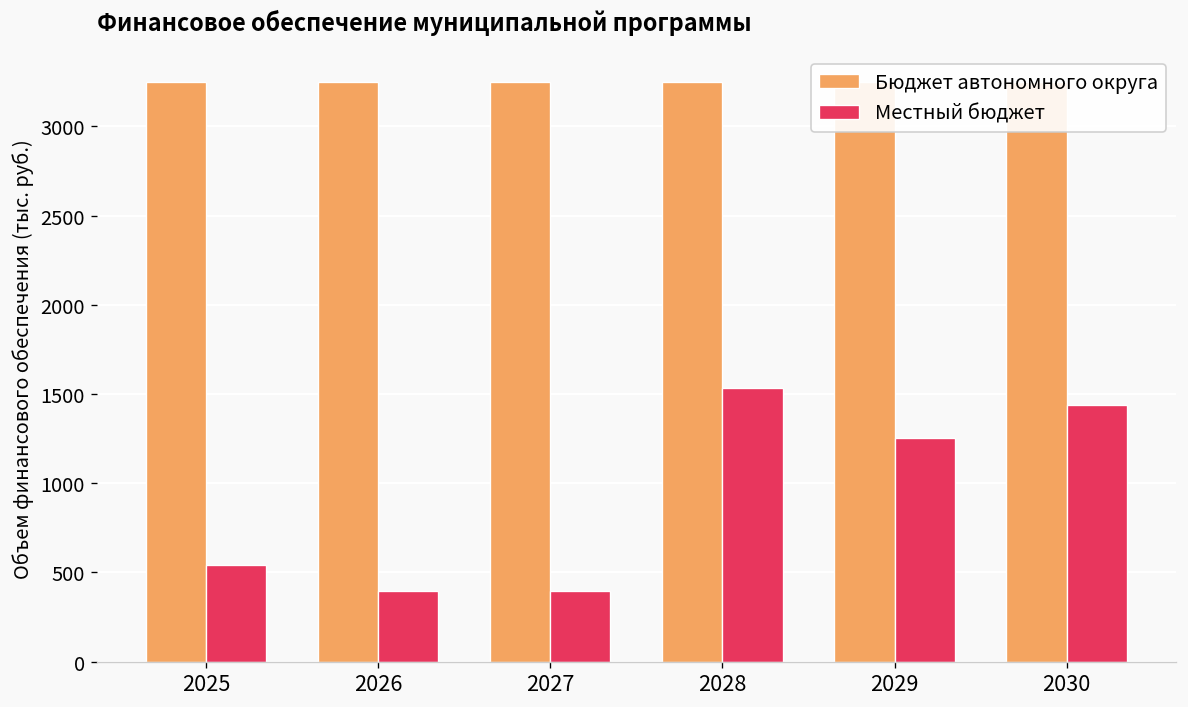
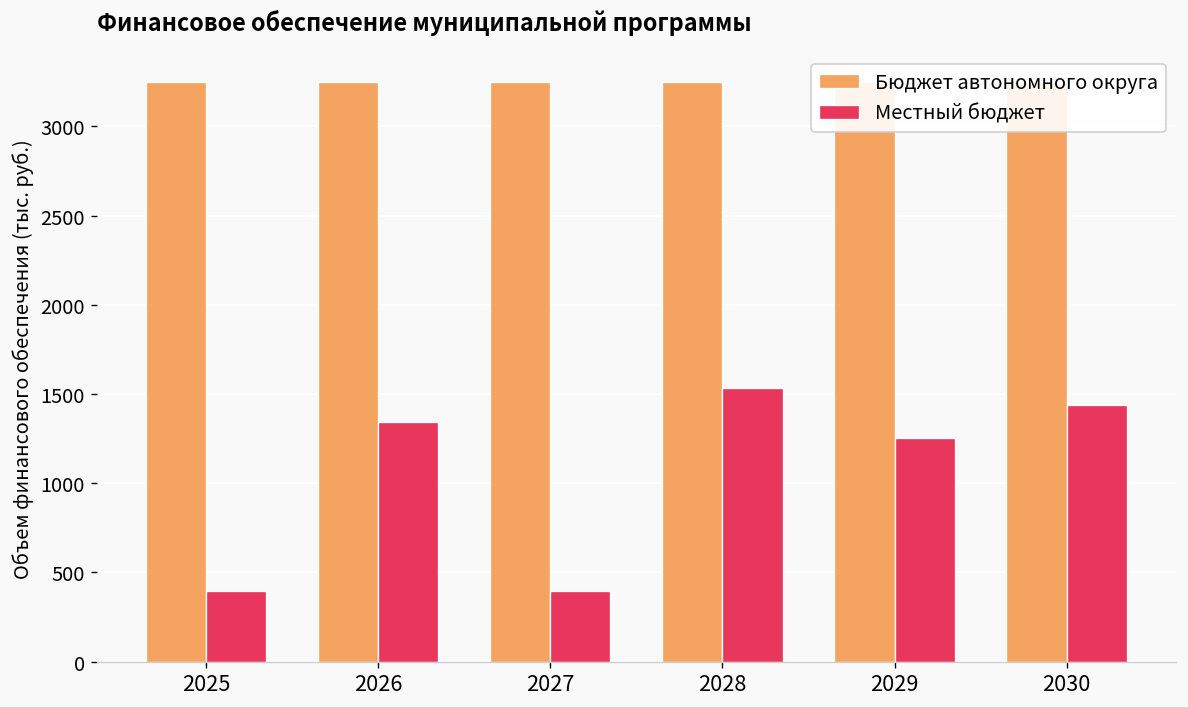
  {
    "Бюджет автономного округа": {
      "2025": 3250,
      "2026": 3250,
      "2027": 3250,
      "2028": 3250
    },
    "Местный бюджет": {
-     "2025": 540,
-     "2026": 400,
+     "2025": 400,
+     "2026": 1340,
      "2027": 400,
      "2028": 1530,
      "2029": 1260,
      "2030": 1440
    }
  }
